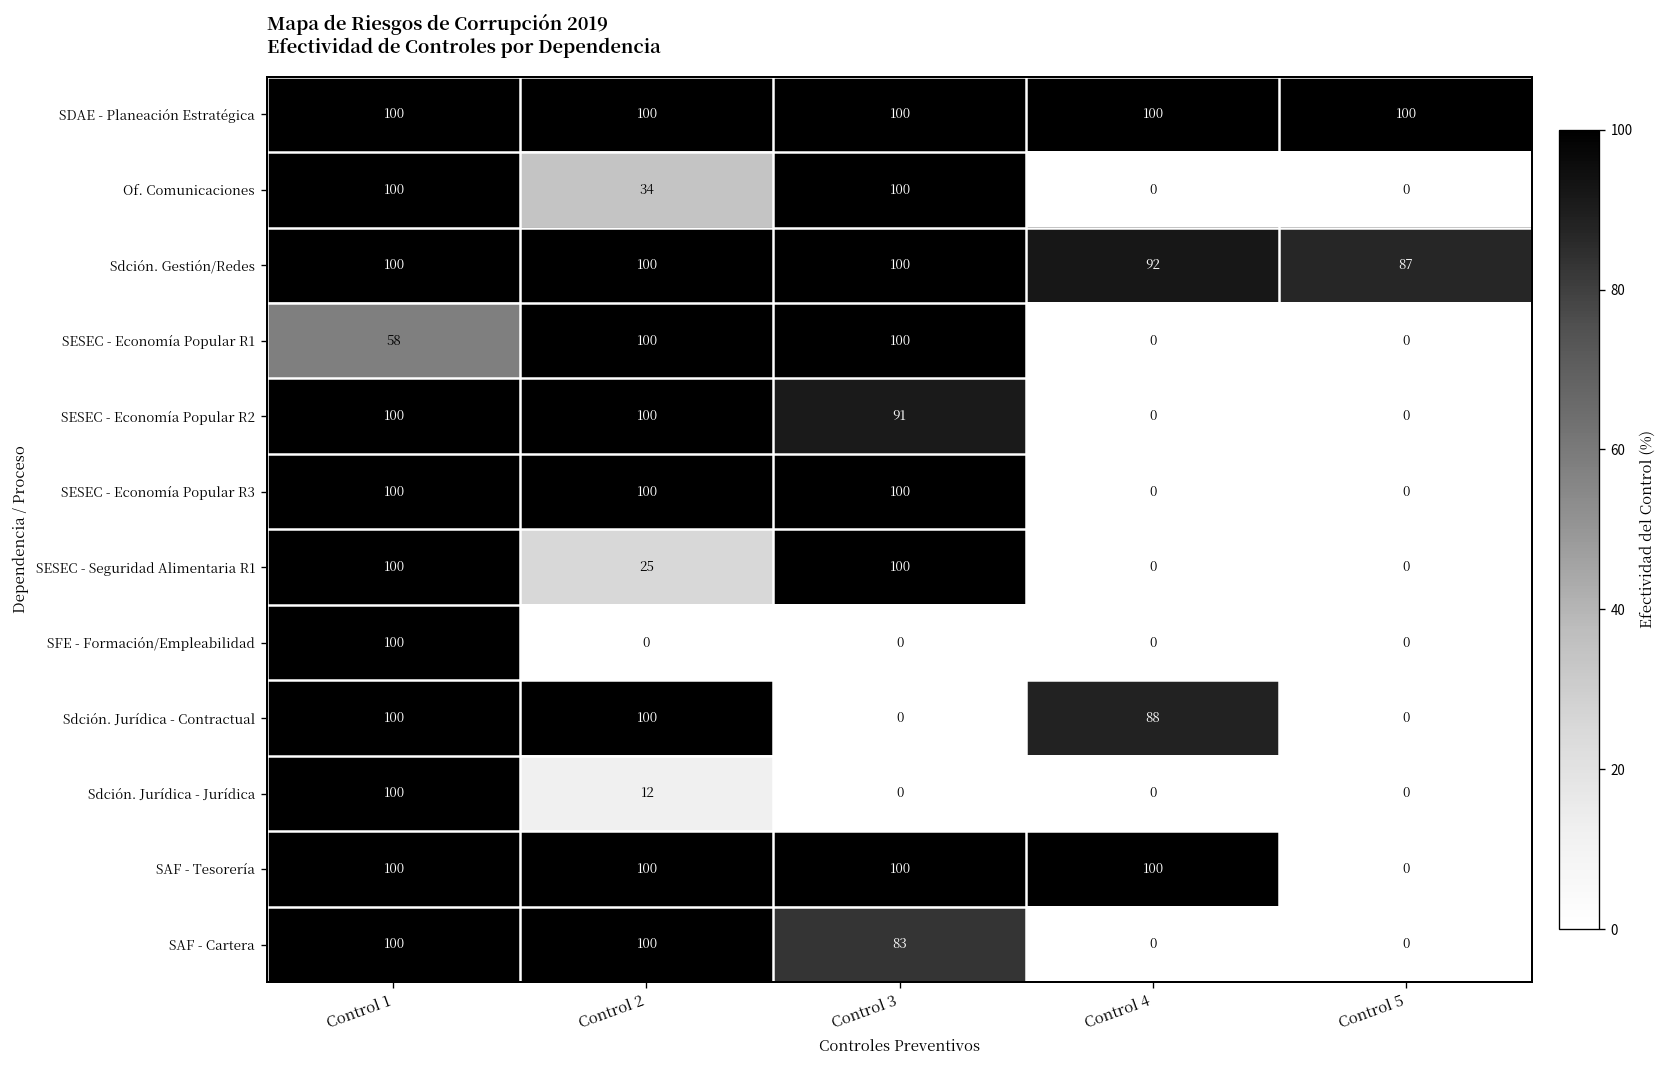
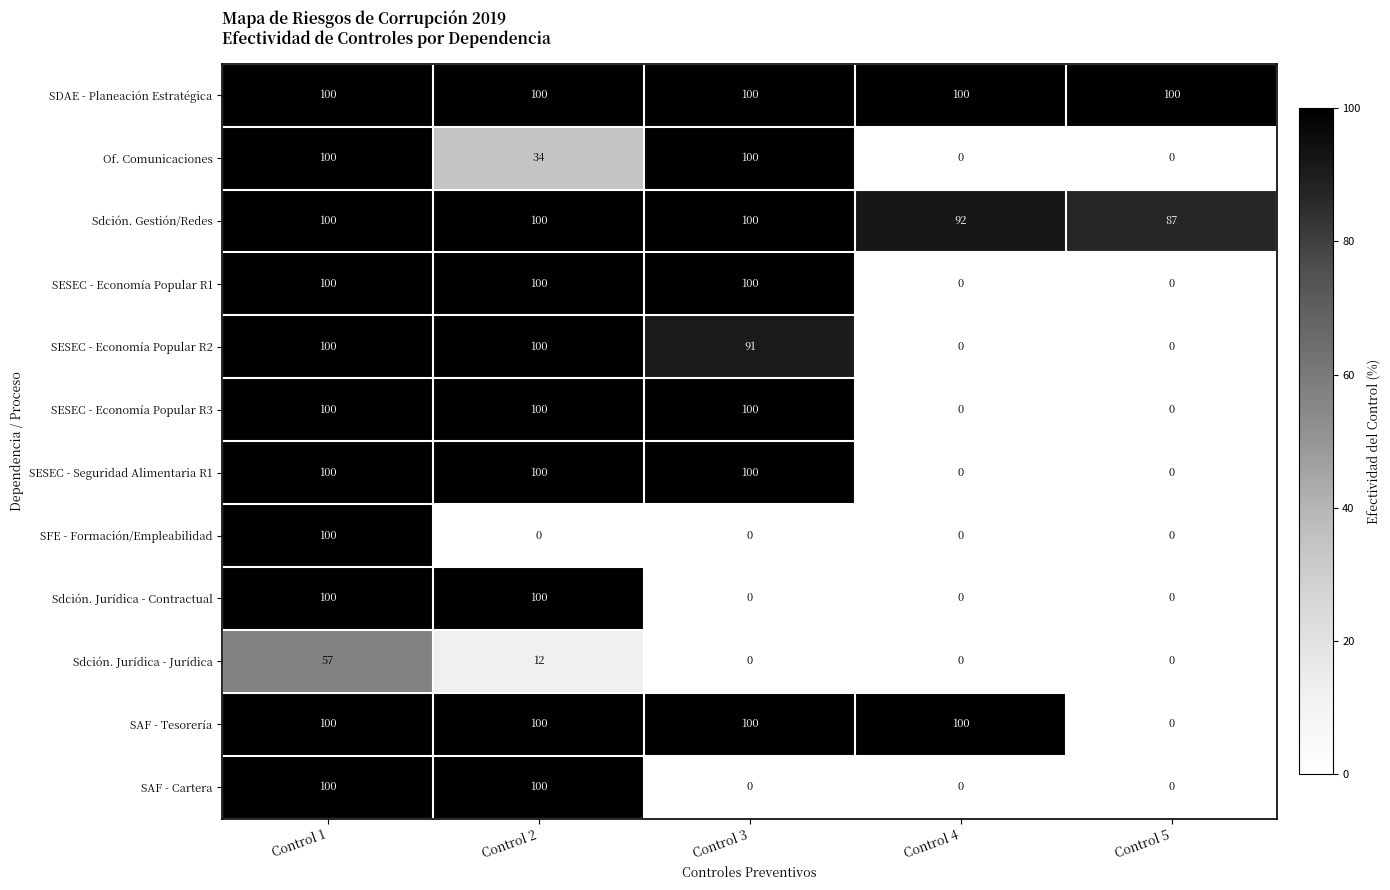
  {
    "SDAE - Planeación Estratégica": {
      "Control 1": 100,
      "Control 2": 100,
      "Control 3": 100,
      "Control 4": 100,
      "Control 5": 100
    },
    "Of. Comunicaciones": {
      "Control 1": 100,
      "Control 2": 34,
      "Control 3": 100,
      "Control 4": 0,
      "Control 5": 0
    },
    "Sdción. Gestión/Redes": {
      "Control 1": 100,
      "Control 2": 100,
      "Control 3": 100,
      "Control 4": 92,
      "Control 5": 87
    },
    "SESEC - Economía Popular R1": {
-     "Control 1": 58,
+     "Control 1": 100,
      "Control 2": 100,
      "Control 3": 100,
      "Control 4": 0,
      "Control 5": 0
    },
    "SESEC - Economía Popular R2": {
      "Control 1": 100,
      "Control 2": 100,
      "Control 3": 91,
      "Control 4": 0,
      "Control 5": 0
    },
    "SESEC - Economía Popular R3": {
      "Control 1": 100,
      "Control 2": 100,
      "Control 3": 100,
      "Control 4": 0,
      "Control 5": 0
    },
    "SESEC - Seguridad Alimentaria R1": {
      "Control 1": 100,
-     "Control 2": 25,
+     "Control 2": 100,
      "Control 3": 100,
      "Control 4": 0,
      "Control 5": 0
    },
    "SFE - Formación/Empleabilidad": {
      "Control 1": 100,
      "Control 2": 0,
      "Control 3": 0,
      "Control 4": 0,
      "Control 5": 0
    },
    "Sdción. Jurídica - Contractual": {
      "Control 1": 100,
      "Control 2": 100,
      "Control 3": 0,
-     "Control 4": 88,
+     "Control 4": 0,
      "Control 5": 0
    },
    "Sdción. Jurídica - Jurídica": {
-     "Control 1": 100,
+     "Control 1": 57,
      "Control 2": 12,
      "Control 3": 0,
      "Control 4": 0,
      "Control 5": 0
    },
    "SAF - Tesorería": {
      "Control 1": 100,
      "Control 2": 100,
      "Control 3": 100,
      "Control 4": 100,
      "Control 5": 0
    },
    "SAF - Cartera": {
      "Control 1": 100,
      "Control 2": 100,
-     "Control 3": 83,
+     "Control 3": 0,
      "Control 4": 0,
      "Control 5": 0
    }
  }
